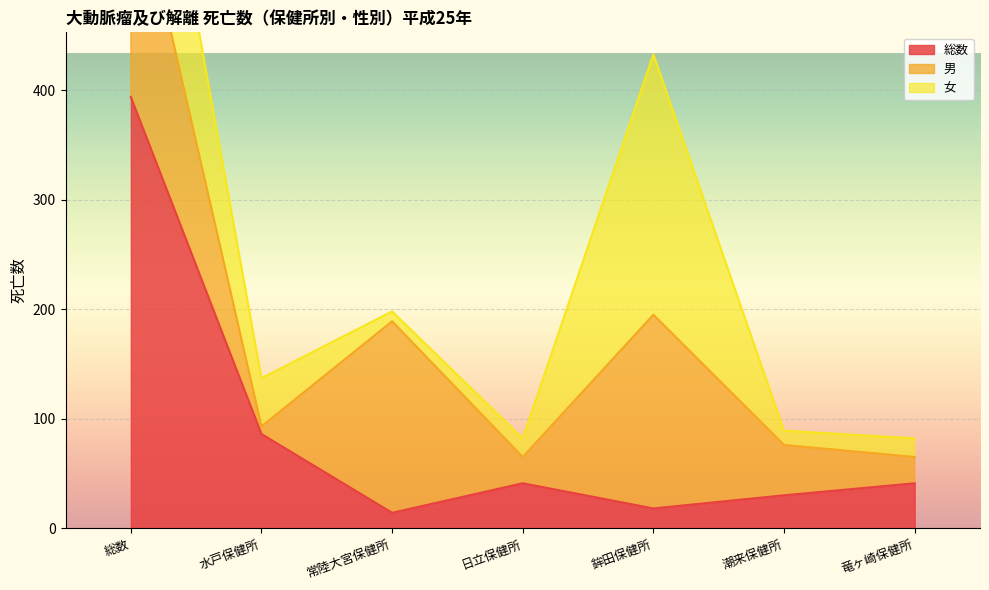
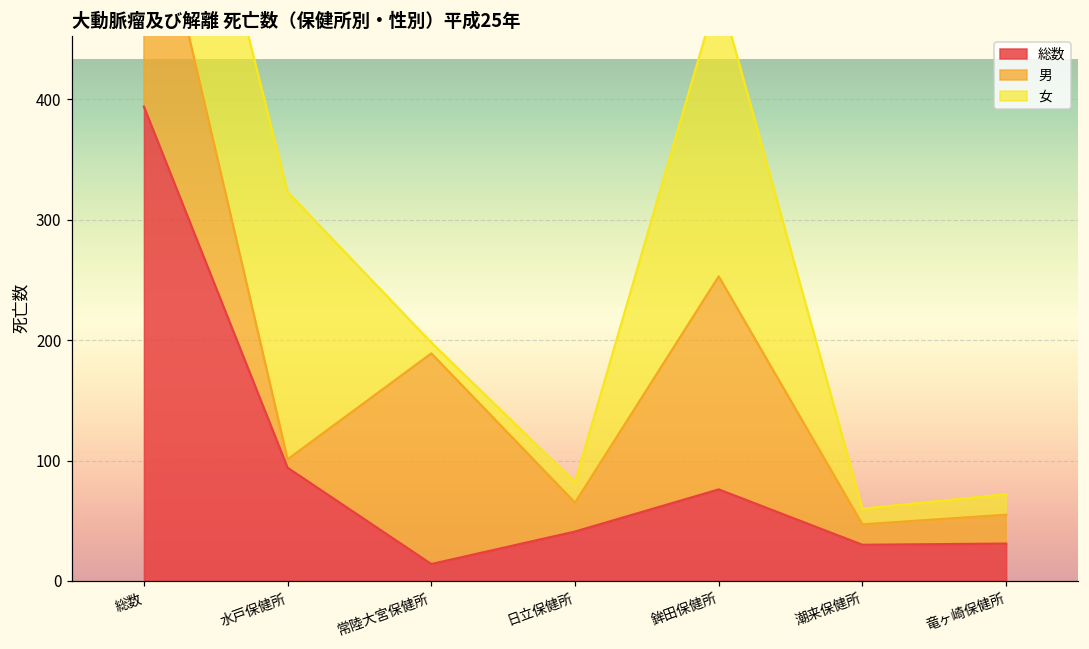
  {
    "総数": {
      "総数": 394,
-     "水戸保健所": 86,
+     "水戸保健所": 94,
      "常陸大宮保健所": 14,
      "日立保健所": 41,
-     "鉾田保健所": 18,
+     "鉾田保健所": 76,
      "潮来保健所": 30,
-     "竜ヶ崎保健所": 41
+     "竜ヶ崎保健所": 31
    },
    "男": {
      "水戸保健所": 7,
      "常陸大宮保健所": 175,
      "日立保健所": 24,
      "鉾田保健所": 177,
-     "潮来保健所": 46,
+     "潮来保健所": 17,
      "竜ヶ崎保健所": 24
    },
    "女": {
-     "水戸保健所": 44,
+     "水戸保健所": 222,
      "常陸大宮保健所": 9,
      "日立保健所": 17,
      "潮来保健所": 13,
      "竜ヶ崎保健所": 17
    }
  }
